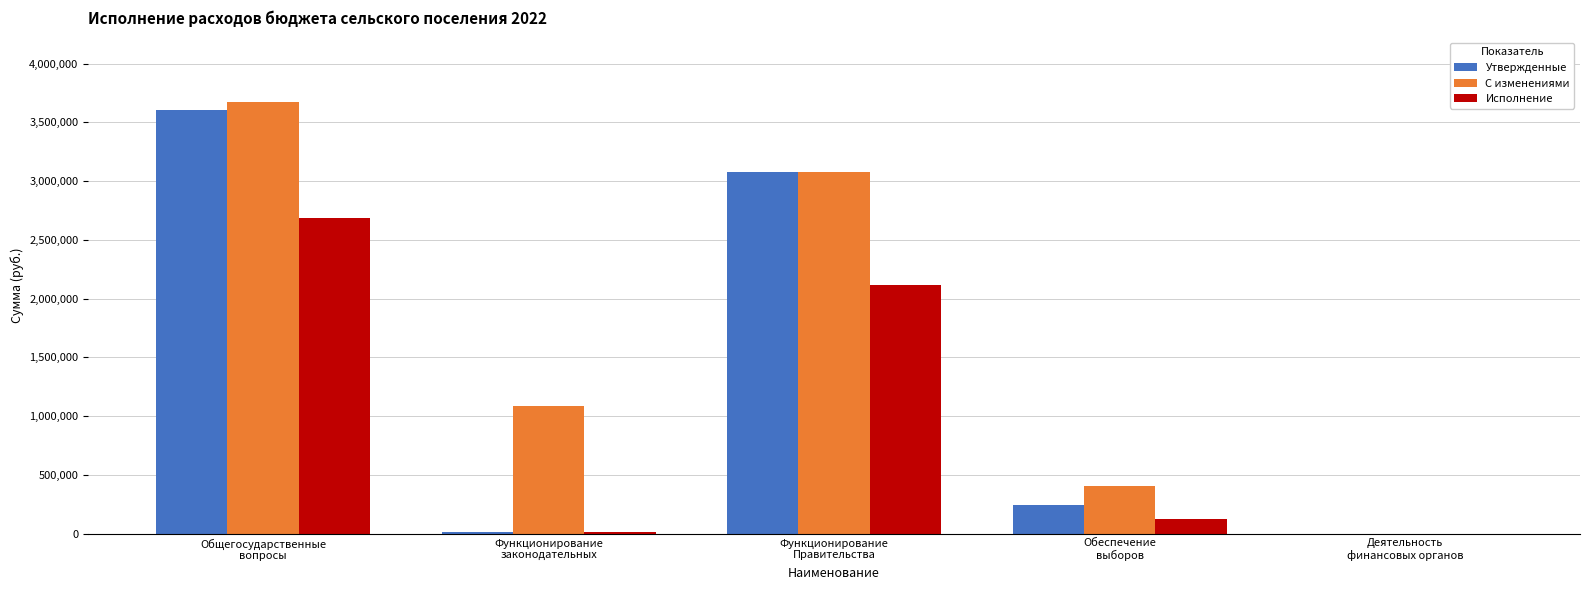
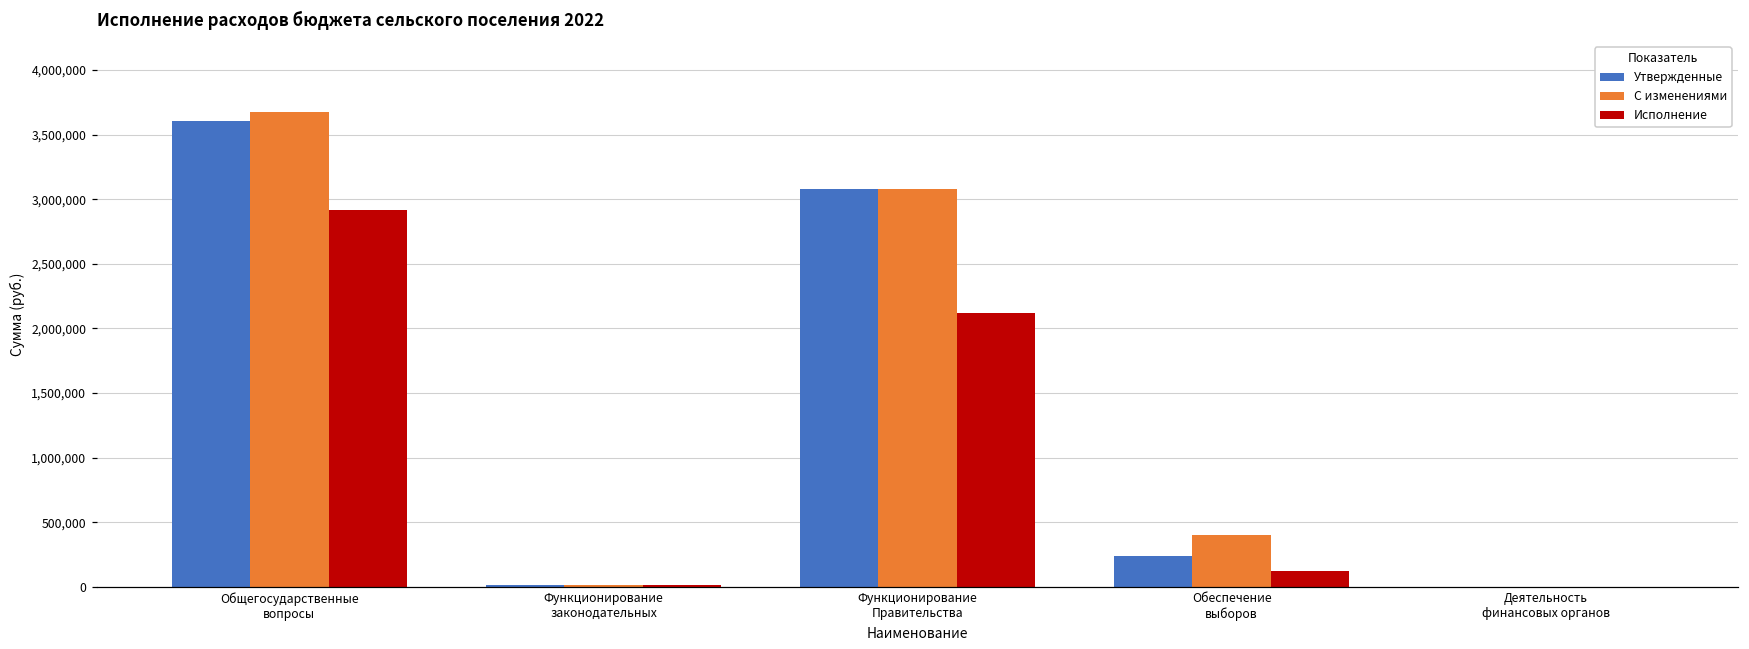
  {
    "Утвержденные": {
      "Общегосударственные вопросы": "3,610,000",
      "Функционирование Правительства": "3,080,000",
      "Обеспечение выборов": "240,000",
      "Деятельность финансовых органов": "0"
    },
    "С изменениями": {
      "Общегосударственные вопросы": "3,670,000",
-     "Функционирование законодательных": "1,090,000",
+     "Функционирование законодательных": "20,000",
      "Функционирование Правительства": "3,080,000",
      "Обеспечение выборов": "400,000"
    },
    "Исполнение": {
-     "Общегосударственные вопросы": "2,690,000",
+     "Общегосударственные вопросы": "2,910,000",
      "Функционирование Правительства": "2,120,000",
      "Обеспечение выборов": "120,000"
    }
  }
